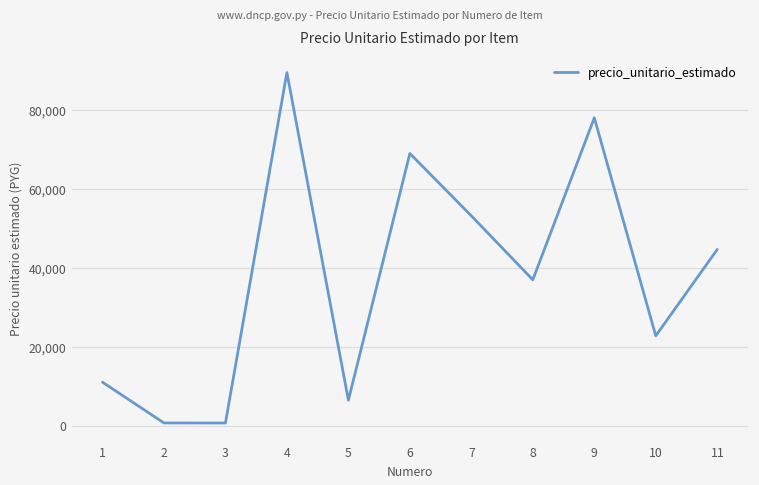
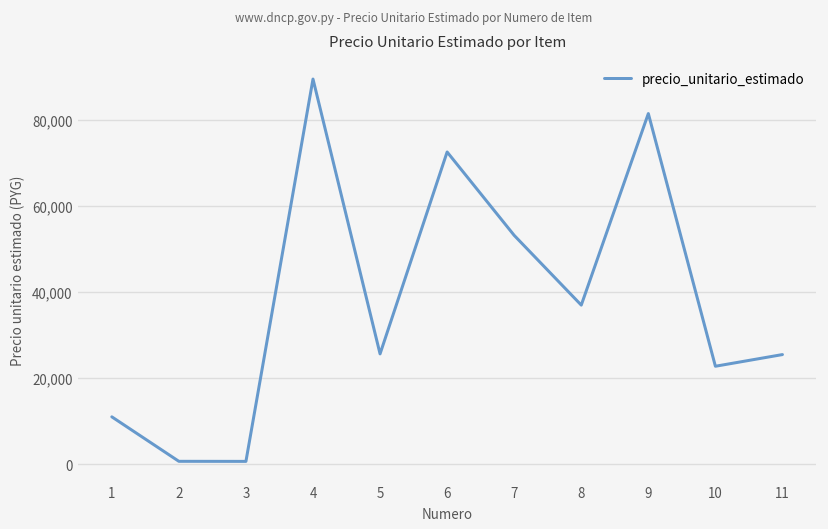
  {
    "1": "11,000",
    "2": "1,000",
    "3": "1,000",
    "4": "89,000",
-   "5": "6,000",
-   "6": "69,000",
+   "5": "26,000",
+   "6": "73,000",
    "7": "53,000",
    "8": "37,000",
-   "9": "78,000",
+   "9": "81,000",
    "10": "23,000",
-   "11": "45,000"
+   "11": "26,000"
  }
